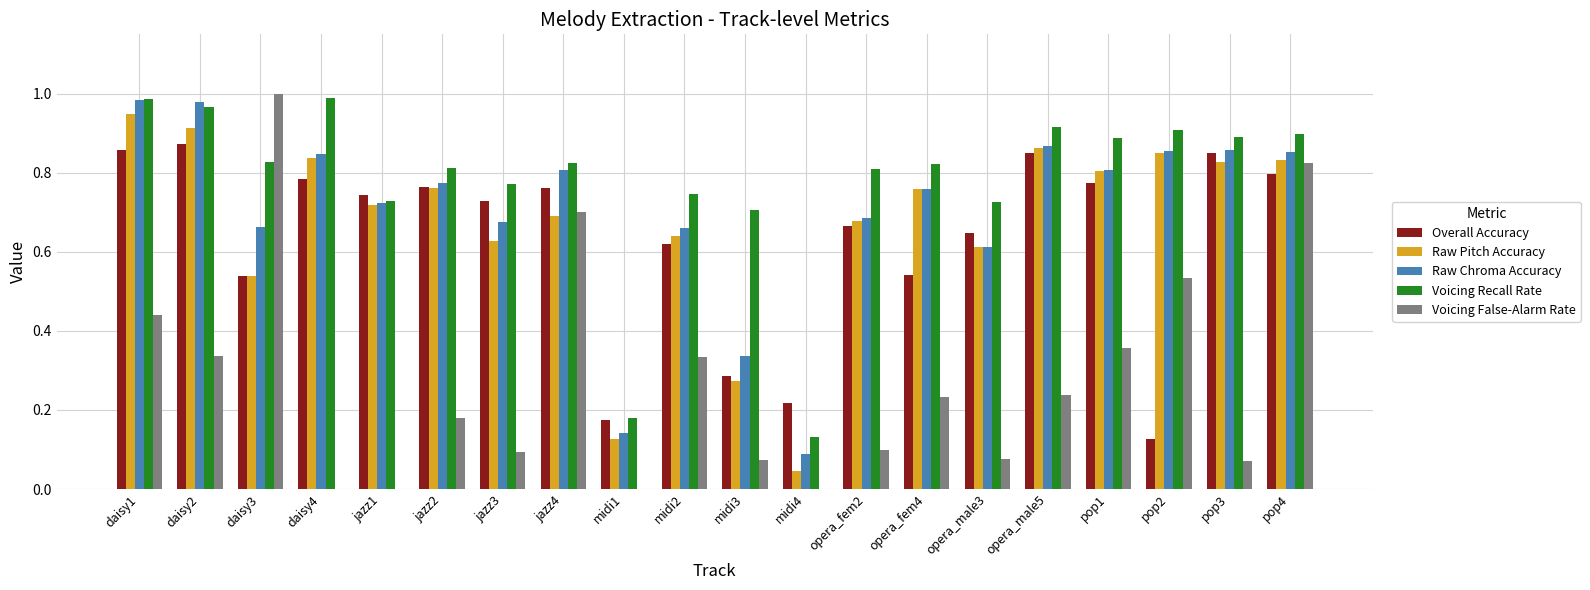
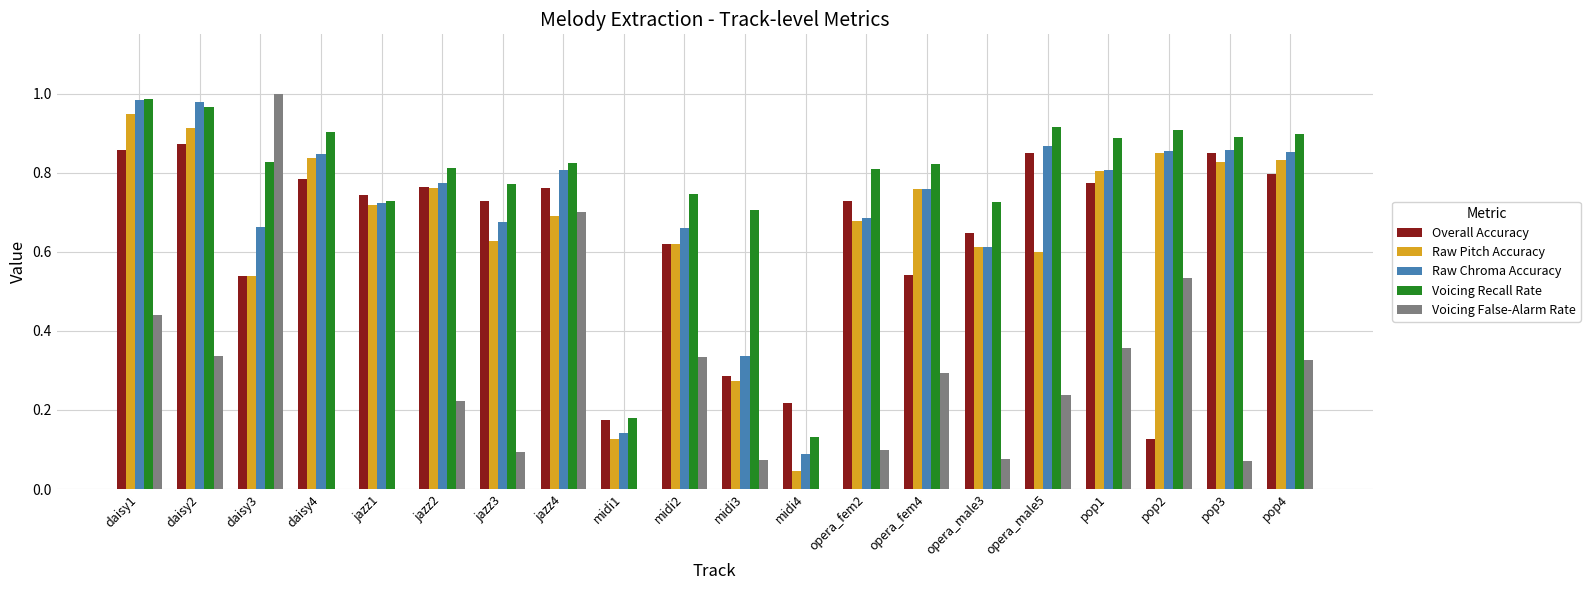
  {
    "Overall Accuracy": {
      "daisy1": 0.86,
      "daisy2": 0.87,
      "daisy3": 0.54,
      "daisy4": 0.78,
      "jazz1": 0.74,
      "jazz2": 0.76,
      "jazz3": 0.73,
      "jazz4": 0.76,
      "midi1": 0.18,
      "midi2": 0.62,
      "midi3": 0.29,
      "midi4": 0.22,
-     "opera_fem2": 0.67,
+     "opera_fem2": 0.73,
      "opera_fem4": 0.54,
      "opera_male3": 0.65,
      "opera_male5": 0.85,
      "pop1": 0.77,
      "pop2": 0.13,
      "pop3": 0.85,
      "pop4": 0.80
    },
    "Raw Pitch Accuracy": {
      "daisy1": 0.95,
      "daisy2": 0.91,
      "daisy3": 0.54,
      "daisy4": 0.84,
      "jazz1": 0.72,
      "jazz2": 0.76,
      "jazz3": 0.63,
      "jazz4": 0.69,
      "midi1": 0.13,
-     "midi2": 0.64,
+     "midi2": 0.62,
      "midi3": 0.27,
      "midi4": 0.05,
      "opera_fem2": 0.68,
      "opera_fem4": 0.76,
      "opera_male3": 0.61,
-     "opera_male5": 0.86,
+     "opera_male5": 0.60,
      "pop1": 0.80,
      "pop2": 0.85,
      "pop3": 0.83,
      "pop4": 0.83
    },
    "Raw Chroma Accuracy": {
      "daisy1": 0.98,
      "daisy2": 0.98,
      "daisy3": 0.66,
      "daisy4": 0.85,
      "jazz1": 0.72,
      "jazz2": 0.77,
      "jazz3": 0.67,
      "jazz4": 0.81,
      "midi1": 0.14,
      "midi2": 0.66,
      "midi3": 0.34,
      "midi4": 0.09,
      "opera_fem2": 0.69,
      "opera_fem4": 0.76,
      "opera_male3": 0.61,
      "opera_male5": 0.87,
      "pop1": 0.81,
      "pop2": 0.85,
      "pop3": 0.86,
      "pop4": 0.85
    },
    "Voicing Recall Rate": {
      "daisy1": 0.99,
      "daisy2": 0.97,
      "daisy3": 0.83,
-     "daisy4": 0.99,
+     "daisy4": 0.90,
      "jazz1": 0.73,
      "jazz2": 0.81,
      "jazz3": 0.77,
      "jazz4": 0.82,
      "midi1": 0.18,
      "midi2": 0.75,
      "midi3": 0.71,
      "midi4": 0.13,
      "opera_fem2": 0.81,
      "opera_fem4": 0.82,
      "opera_male3": 0.73,
      "opera_male5": 0.91,
      "pop1": 0.89,
      "pop2": 0.91,
      "pop3": 0.89,
      "pop4": 0.90
    },
    "Voicing False-Alarm Rate": {
      "daisy1": 0.44,
      "daisy2": 0.34,
      "daisy3": 1.00,
      "jazz1": 0.00,
-     "jazz2": 0.18,
+     "jazz2": 0.22,
      "jazz3": 0.09,
      "jazz4": 0.70,
      "midi1": 0.00,
      "midi2": 0.33,
      "midi3": 0.07,
      "midi4": 0.00,
      "opera_fem2": 0.10,
-     "opera_fem4": 0.23,
+     "opera_fem4": 0.29,
      "opera_male3": 0.08,
      "opera_male5": 0.24,
      "pop1": 0.36,
      "pop2": 0.53,
      "pop3": 0.07,
-     "pop4": 0.83
+     "pop4": 0.33
    }
  }
